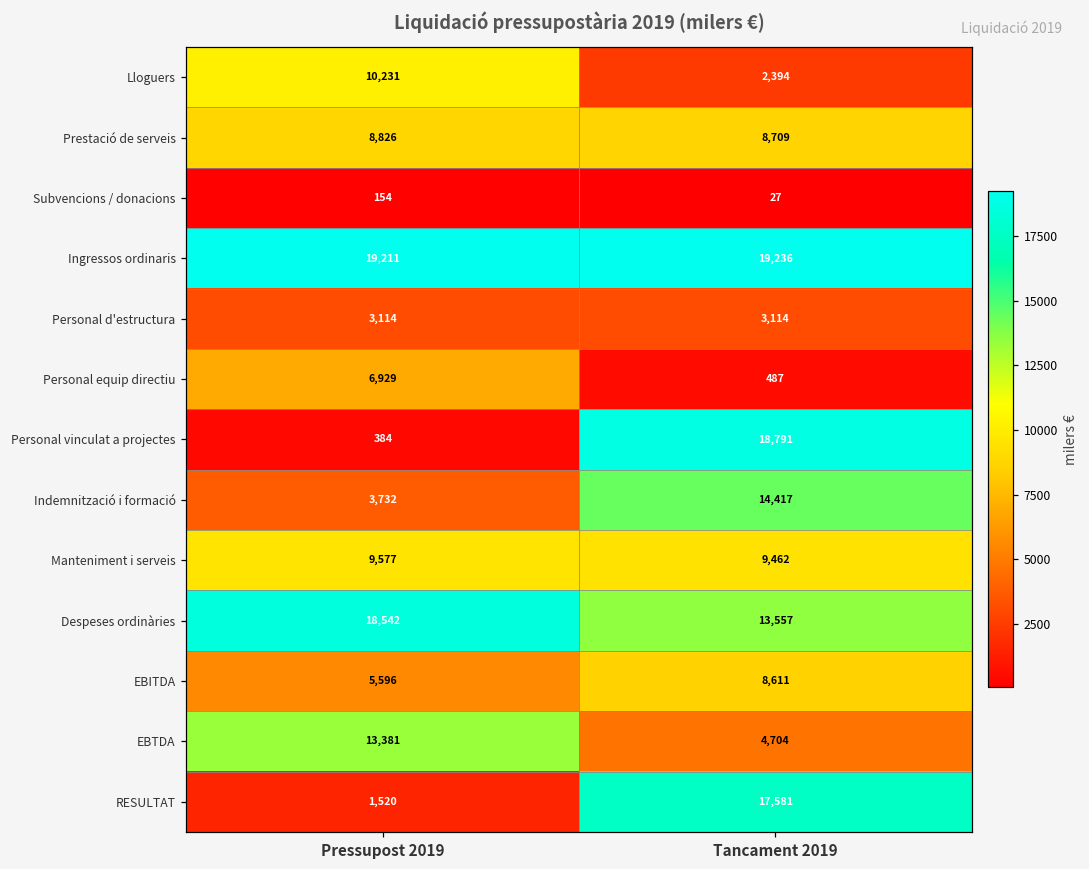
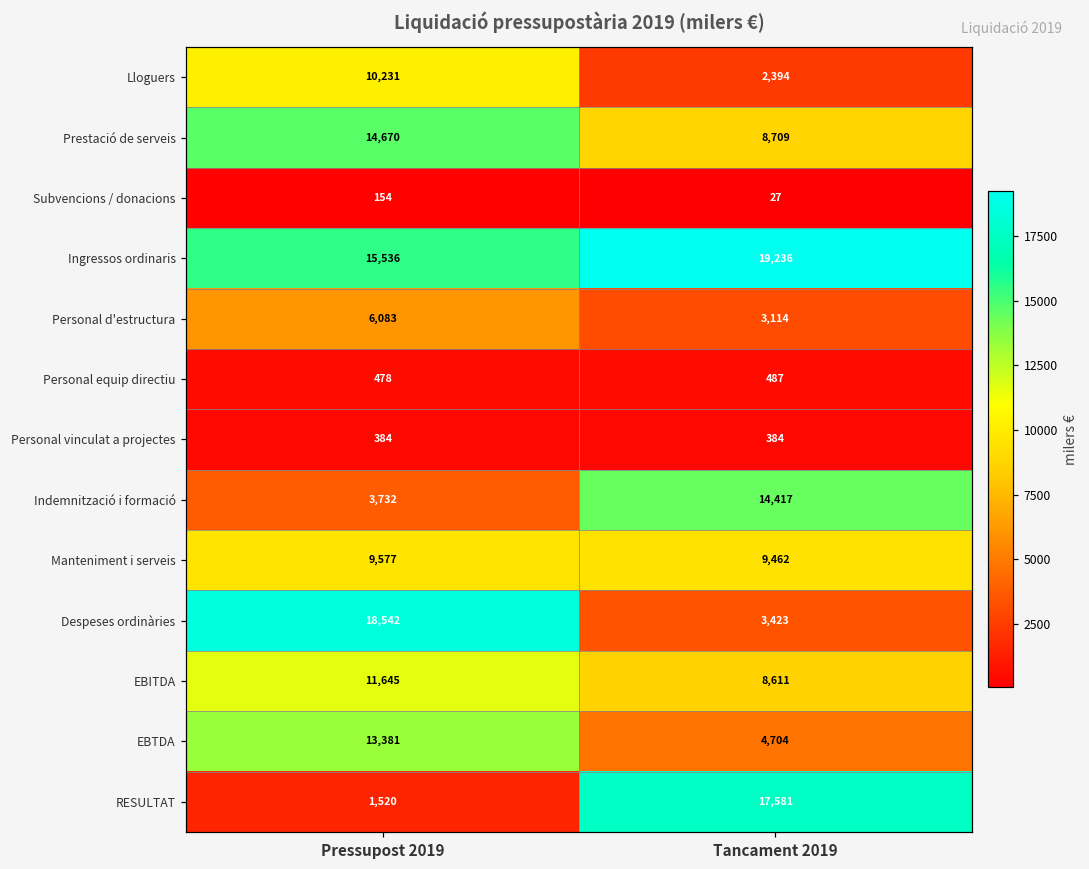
  {
    "Lloguers": {
      "Pressupost 2019": "10,231",
      "Tancament 2019": "2,394"
    },
    "Prestació de serveis": {
-     "Pressupost 2019": "8,826",
+     "Pressupost 2019": "14,670",
      "Tancament 2019": "8,709"
    },
    "Subvencions / donacions": {
      "Pressupost 2019": "154",
      "Tancament 2019": "27"
    },
    "Ingressos ordinaris": {
-     "Pressupost 2019": "19,211",
+     "Pressupost 2019": "15,536",
      "Tancament 2019": "19,236"
    },
    "Personal d'estructura": {
-     "Pressupost 2019": "3,114",
+     "Pressupost 2019": "6,083",
      "Tancament 2019": "3,114"
    },
    "Personal equip directiu": {
-     "Pressupost 2019": "6,929",
+     "Pressupost 2019": "478",
      "Tancament 2019": "487"
    },
    "Personal vinculat a projectes": {
      "Pressupost 2019": "384",
-     "Tancament 2019": "18,791"
+     "Tancament 2019": "384"
    },
    "Indemnització i formació": {
      "Pressupost 2019": "3,732",
      "Tancament 2019": "14,417"
    },
    "Manteniment i serveis": {
      "Pressupost 2019": "9,577",
      "Tancament 2019": "9,462"
    },
    "Despeses ordinàries": {
      "Pressupost 2019": "18,542",
-     "Tancament 2019": "13,557"
+     "Tancament 2019": "3,423"
    },
    "EBITDA": {
-     "Pressupost 2019": "5,596",
+     "Pressupost 2019": "11,645",
      "Tancament 2019": "8,611"
    },
    "EBTDA": {
      "Pressupost 2019": "13,381",
      "Tancament 2019": "4,704"
    },
    "RESULTAT": {
      "Pressupost 2019": "1,520",
      "Tancament 2019": "17,581"
    }
  }
